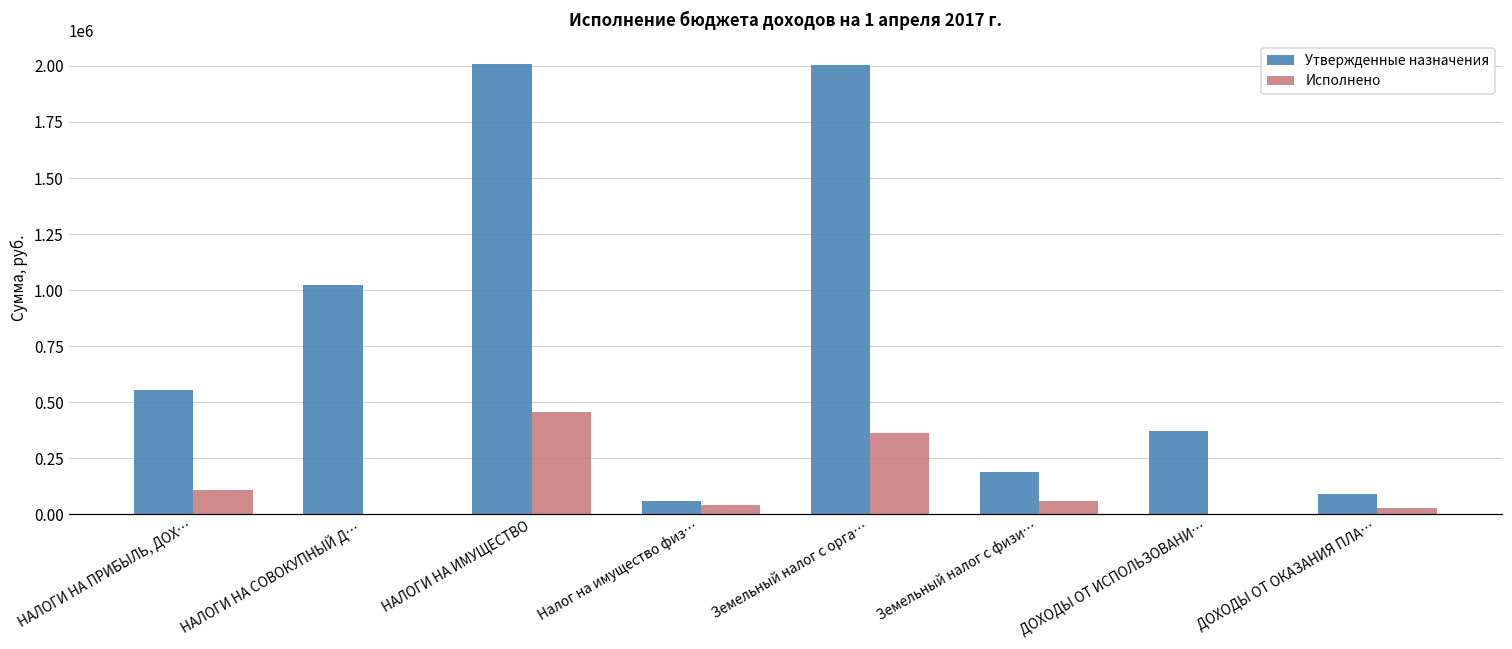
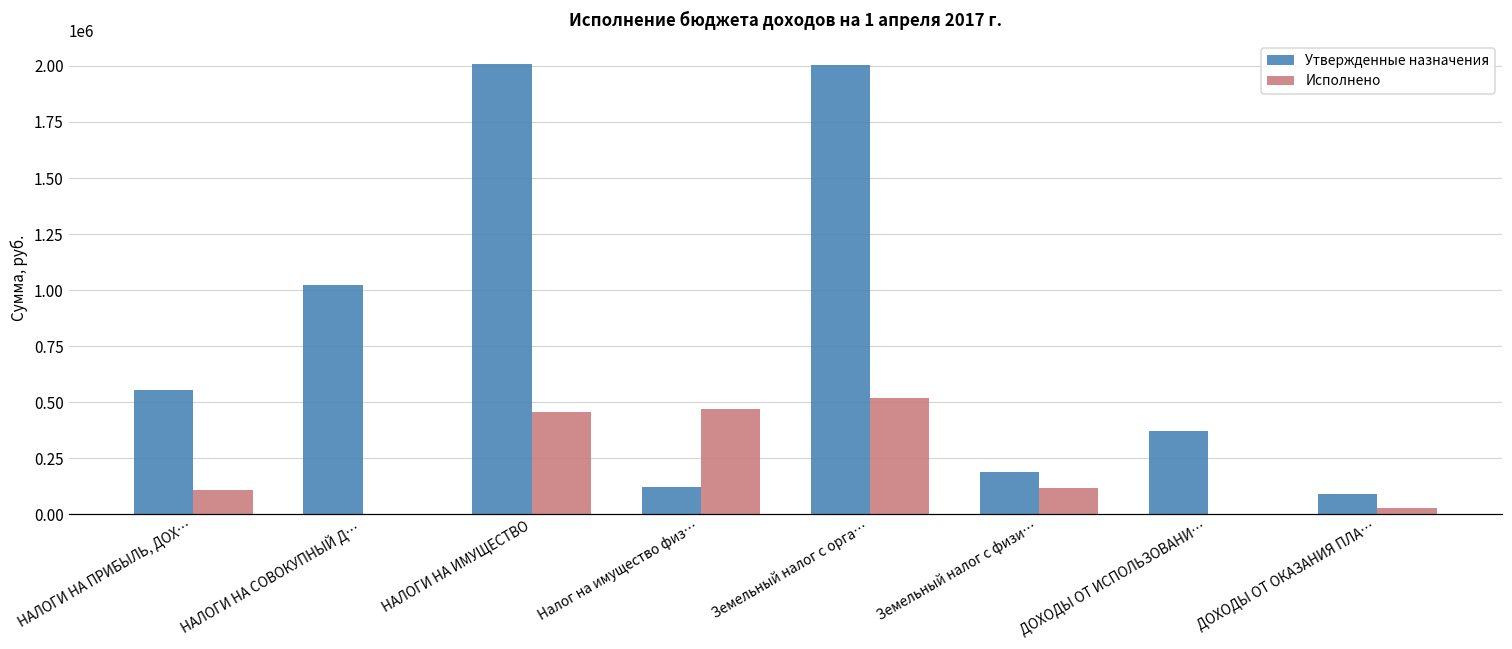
  {
    "Утвержденные назначения": {
      "НАЛОГИ НА ПРИБЫЛЬ, ДОХ…": 560000,
      "НАЛОГИ НА СОВОКУПНЫЙ Д…": 1020000,
      "НАЛОГИ НА ИМУЩЕСТВО": 2010000,
-     "Налог на имущество физ…": 60000,
+     "Налог на имущество физ…": 120000,
      "Земельный налог с орга…": 2000000,
      "Земельный налог с физи…": 190000,
      "ДОХОДЫ ОТ ИСПОЛЬЗОВАНИ…": 370000,
      "ДОХОДЫ ОТ ОКАЗАНИЯ ПЛА…": 90000
    },
    "Исполнено": {
      "НАЛОГИ НА ПРИБЫЛЬ, ДОХ…": 110000,
      "НАЛОГИ НА ИМУЩЕСТВО": 460000,
-     "Налог на имущество физ…": 40000,
-     "Земельный налог с орга…": 360000,
-     "Земельный налог с физи…": 60000,
+     "Налог на имущество физ…": 470000,
+     "Земельный налог с орга…": 520000,
+     "Земельный налог с физи…": 120000,
      "ДОХОДЫ ОТ ИСПОЛЬЗОВАНИ…": 0,
      "ДОХОДЫ ОТ ОКАЗАНИЯ ПЛА…": 30000
    }
  }
